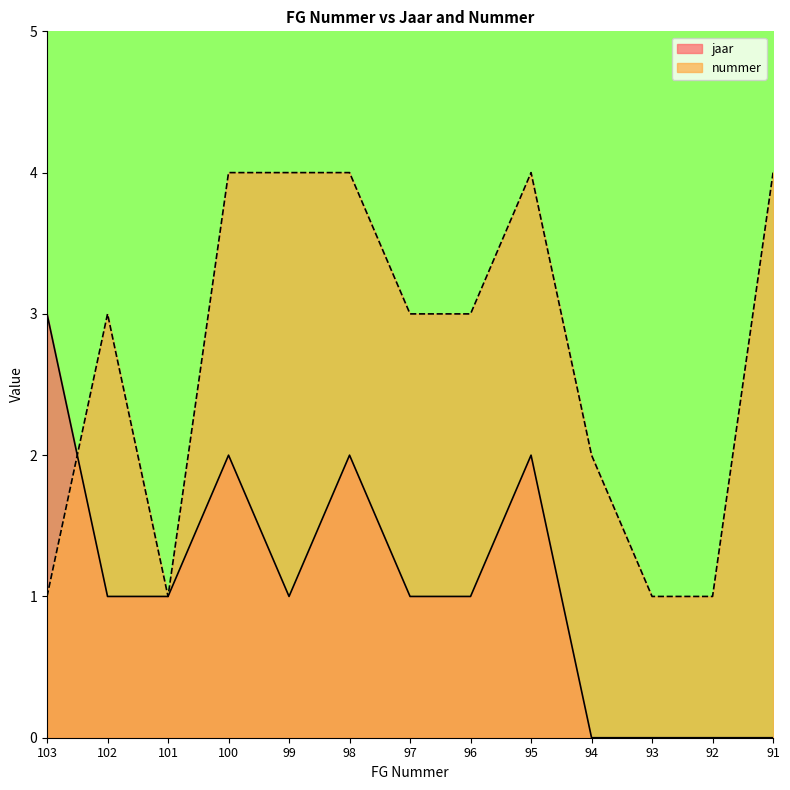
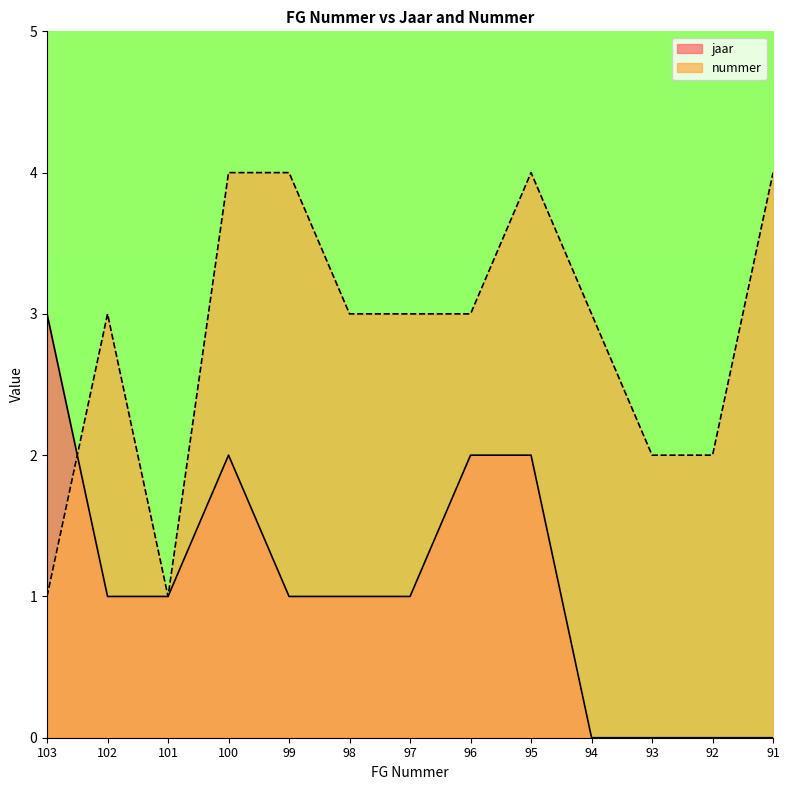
  {
    "jaar": {
      "103": 3.00,
      "102": 1.00,
      "100": 2.00,
      "99": 1.00,
-     "98": 2.00,
+     "98": 1.00,
      "97": 1.00,
-     "96": 1,
+     "96": 2,
      "95": 2.00,
      "94": 0.00,
      "93": 0.00,
      "92": 0.00,
      "91": 0.00
    },
    "nummer": {
      "103": 1.00,
      "102": 3.00,
      "100": 4.00,
      "99": 4.00,
-     "98": 4,
+     "98": 3,
      "97": 3.00,
      "96": 3.00,
      "95": 4.00,
-     "94": 2,
-     "93": 1.00,
-     "92": 1,
+     "94": 3,
+     "93": 2.00,
+     "92": 2,
      "91": 4.00
    }
  }
